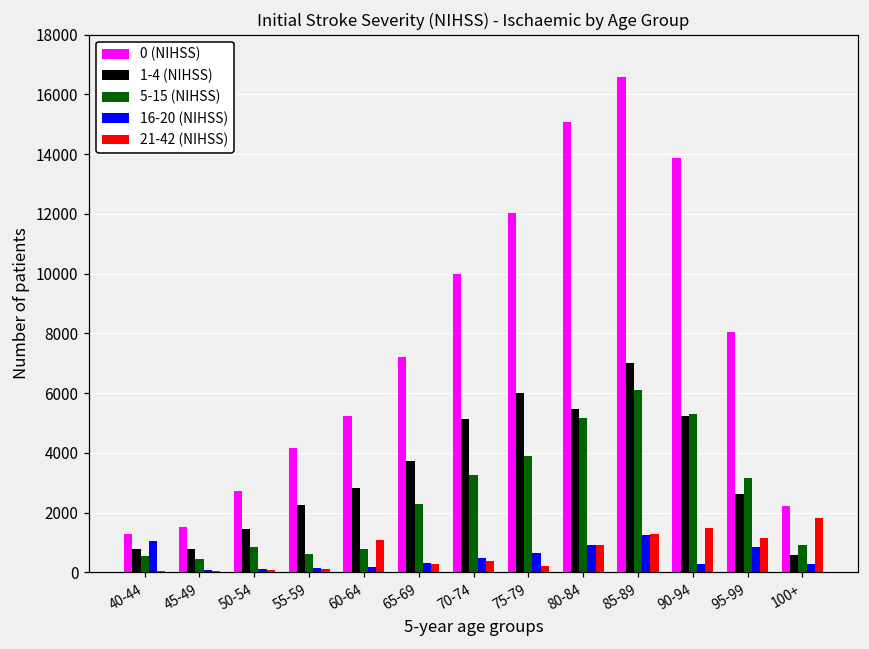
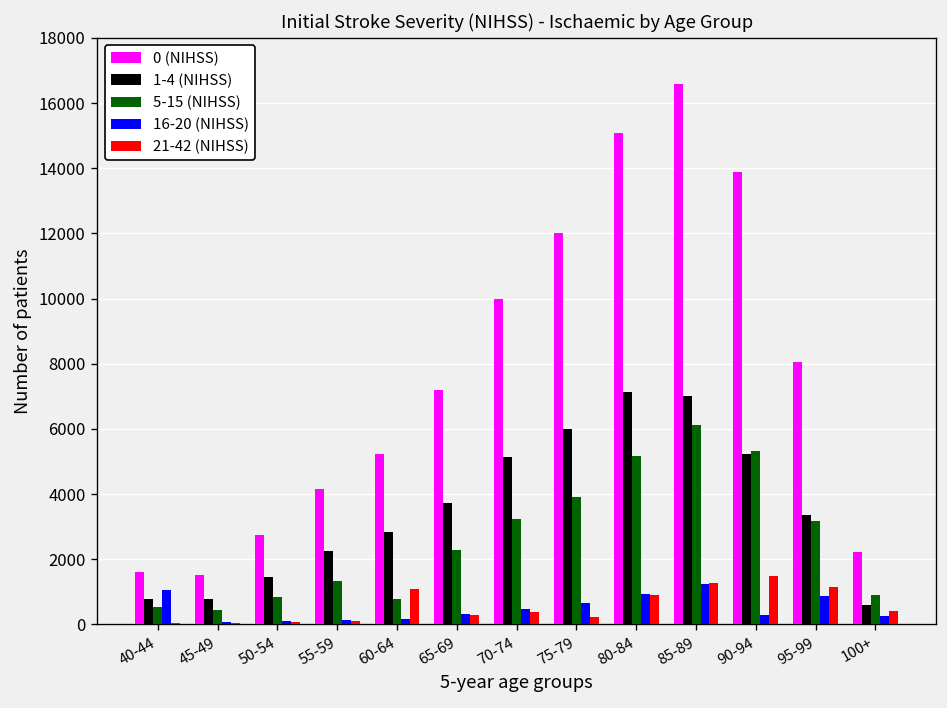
  {
    "0 (NIHSS)": {
-     "40-44": 1300,
+     "40-44": 1600,
      "45-49": 1500,
      "50-54": 2700,
      "55-59": 4200,
      "60-64": 5200,
      "65-69": 7200,
      "70-74": 10000,
      "75-79": 12000,
      "80-84": 15100,
      "85-89": 16600,
      "90-94": 13900,
      "95-99": 8000,
      "100+": 2200
    },
    "1-4 (NIHSS)": {
      "40-44": 800,
      "45-49": 800,
      "50-54": 1500,
      "55-59": 2200,
      "60-64": 2800,
      "65-69": 3700,
      "70-74": 5100,
      "75-79": 6000,
-     "80-84": 5500,
+     "80-84": 7100,
      "85-89": 7000,
      "90-94": 5200,
-     "95-99": 2600,
+     "95-99": 3400,
      "100+": 600
    },
    "5-15 (NIHSS)": {
      "40-44": 500,
      "45-49": 400,
      "50-54": 900,
-     "55-59": 600,
+     "55-59": 1300,
      "60-64": 800,
      "65-69": 2300,
      "70-74": 3200,
      "75-79": 3900,
      "80-84": 5200,
      "85-89": 6100,
      "90-94": 5300,
      "95-99": 3200,
      "100+": 900
    },
    "16-20 (NIHSS)": {
      "40-44": 1000,
      "50-54": 100,
      "55-59": 100,
      "60-64": 200,
      "65-69": 300,
      "70-74": 500,
      "75-79": 700,
      "80-84": 900,
      "85-89": 1200,
      "90-94": 300,
      "95-99": 900,
      "100+": 300
    },
    "21-42 (NIHSS)": {
      "55-59": 100,
      "60-64": 1100,
      "65-69": 300,
      "70-74": 400,
      "75-79": 200,
      "80-84": 900,
      "85-89": 1300,
      "90-94": 1500,
      "95-99": 1100,
-     "100+": 1800
+     "100+": 400
    }
  }
